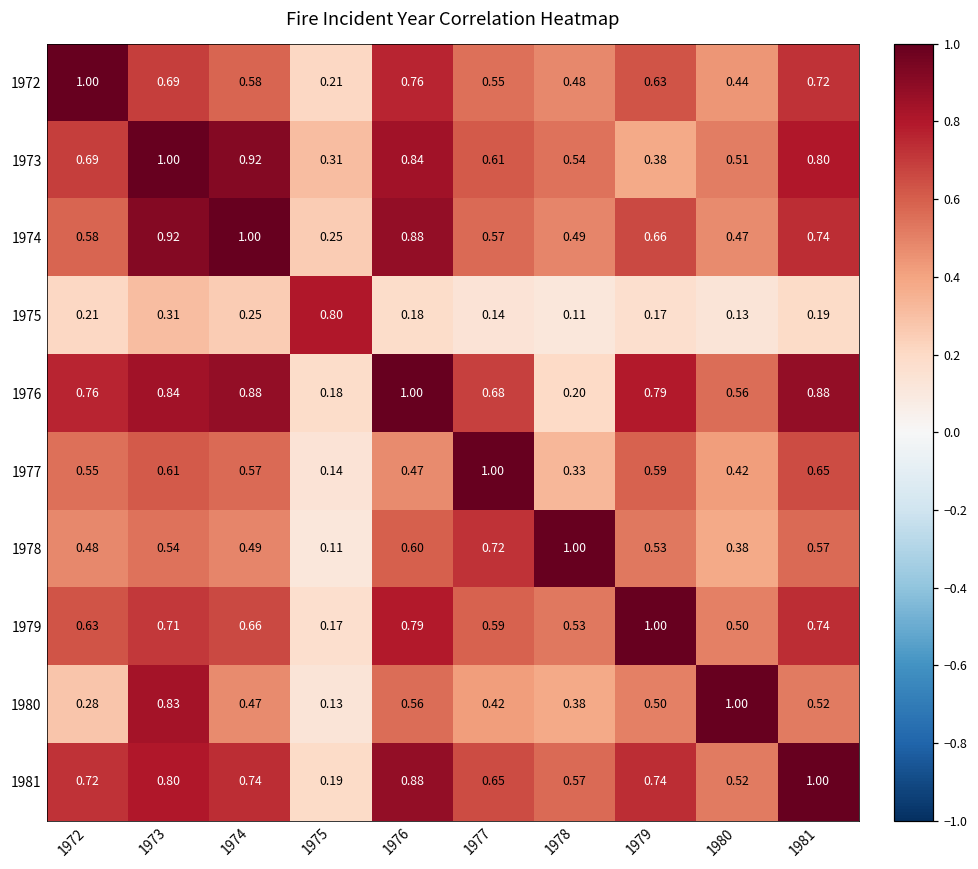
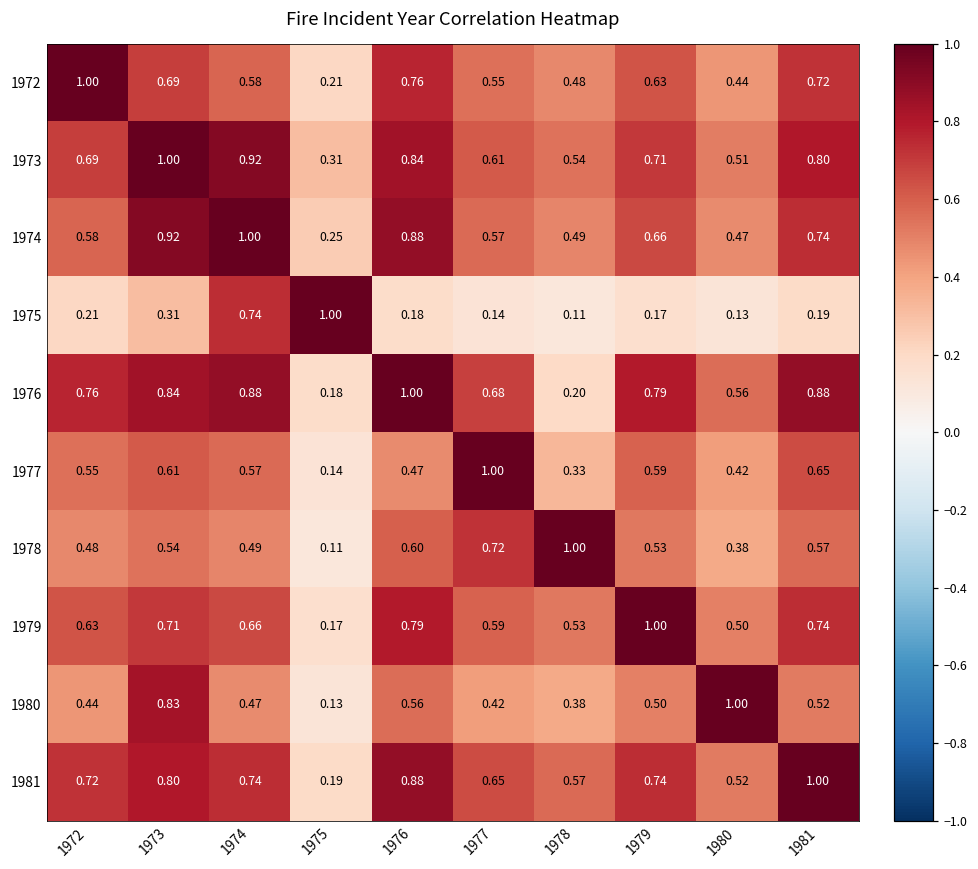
  {
    "1972": {
      "1972": 1.00,
      "1973": 0.69,
      "1974": 0.58,
      "1975": 0.21,
      "1976": 0.76,
      "1977": 0.55,
      "1978": 0.48,
      "1979": 0.63,
      "1980": 0.44,
      "1981": 0.72
    },
    "1973": {
      "1972": 0.69,
      "1973": 1.00,
      "1974": 0.92,
      "1975": 0.31,
      "1976": 0.84,
      "1977": 0.61,
      "1978": 0.54,
-     "1979": 0.38,
+     "1979": 0.71,
      "1980": 0.51,
      "1981": 0.80
    },
    "1974": {
      "1972": 0.58,
      "1973": 0.92,
      "1974": 1.00,
      "1975": 0.25,
      "1976": 0.88,
      "1977": 0.57,
      "1978": 0.49,
      "1979": 0.66,
      "1980": 0.47,
      "1981": 0.74
    },
    "1975": {
      "1972": 0.21,
      "1973": 0.31,
-     "1974": 0.25,
-     "1975": 0.80,
+     "1974": 0.74,
+     "1975": 1.00,
      "1976": 0.18,
      "1977": 0.14,
      "1978": 0.11,
      "1979": 0.17,
      "1980": 0.13,
      "1981": 0.19
    },
    "1976": {
      "1972": 0.76,
      "1973": 0.84,
      "1974": 0.88,
      "1975": 0.18,
      "1976": 1.00,
      "1977": 0.68,
      "1978": 0.20,
      "1979": 0.79,
      "1980": 0.56,
      "1981": 0.88
    },
    "1977": {
      "1972": 0.55,
      "1973": 0.61,
      "1974": 0.57,
      "1975": 0.14,
      "1976": 0.47,
      "1977": 1.00,
      "1978": 0.33,
      "1979": 0.59,
      "1980": 0.42,
      "1981": 0.65
    },
    "1978": {
      "1972": 0.48,
      "1973": 0.54,
      "1974": 0.49,
      "1975": 0.11,
      "1976": 0.60,
      "1977": 0.72,
      "1978": 1.00,
      "1979": 0.53,
      "1980": 0.38,
      "1981": 0.57
    },
    "1979": {
      "1972": 0.63,
      "1973": 0.71,
      "1974": 0.66,
      "1975": 0.17,
      "1976": 0.79,
      "1977": 0.59,
      "1978": 0.53,
      "1979": 1.00,
      "1980": 0.50,
      "1981": 0.74
    },
    "1980": {
-     "1972": 0.28,
+     "1972": 0.44,
      "1973": 0.83,
      "1974": 0.47,
      "1975": 0.13,
      "1976": 0.56,
      "1977": 0.42,
      "1978": 0.38,
      "1979": 0.50,
      "1980": 1.00,
      "1981": 0.52
    },
    "1981": {
      "1972": 0.72,
      "1973": 0.80,
      "1974": 0.74,
      "1975": 0.19,
      "1976": 0.88,
      "1977": 0.65,
      "1978": 0.57,
      "1979": 0.74,
      "1980": 0.52,
      "1981": 1.00
    }
  }
